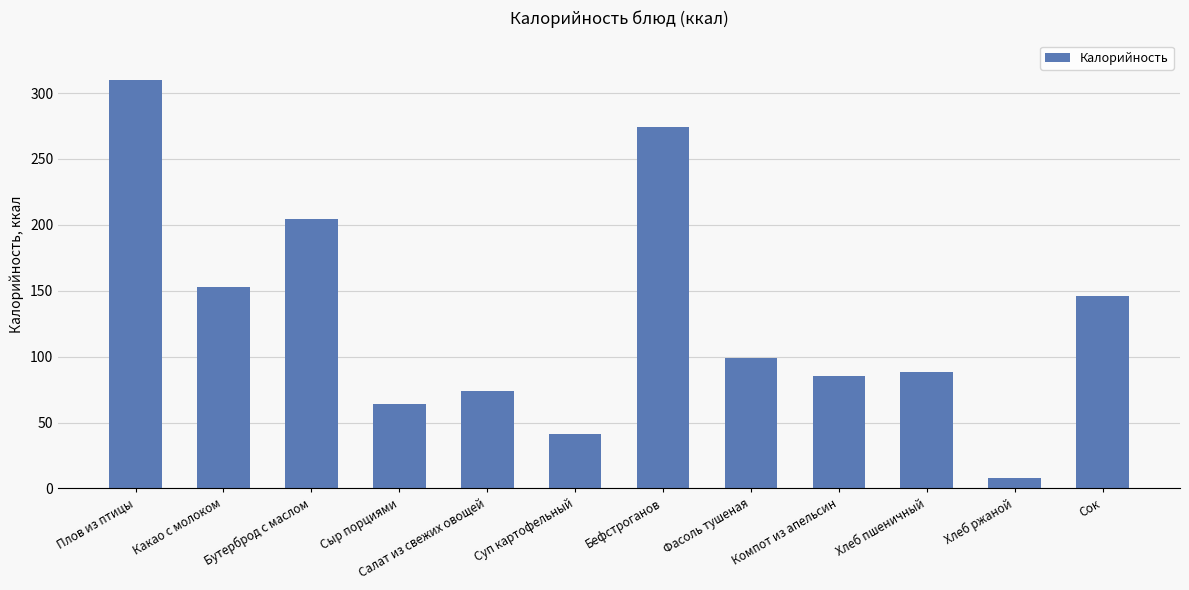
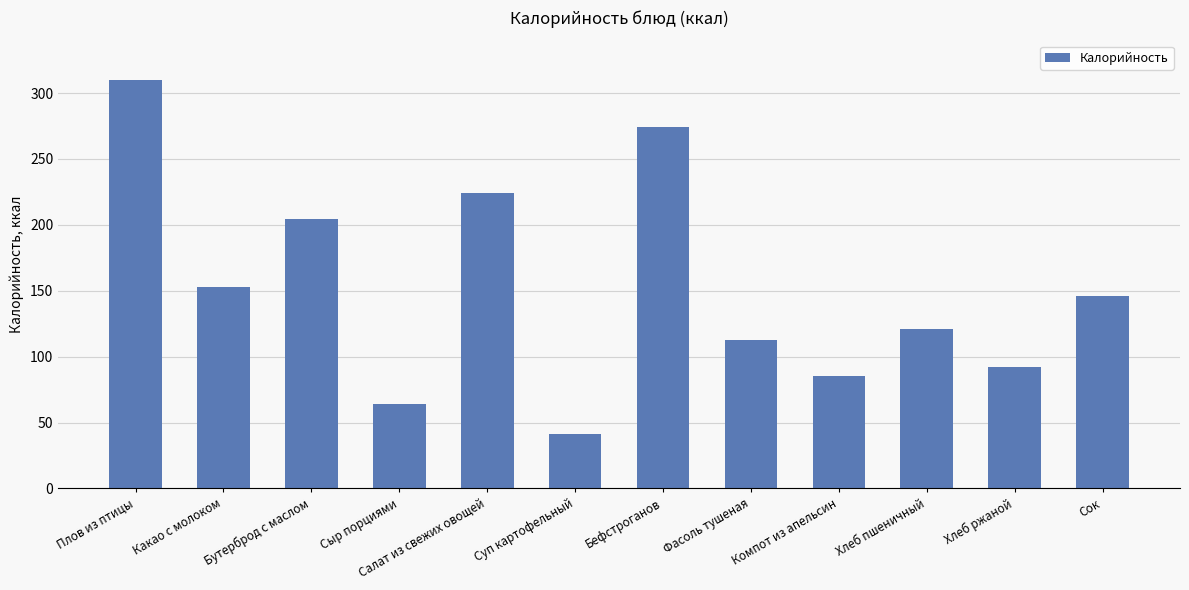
  {
    "Плов из птицы": 310,
    "Какао с молоком": 153,
    "Бутерброд с маслом": 205,
    "Сыр порциями": 64,
-   "Салат из свежих овощей": 74,
+   "Салат из свежих овощей": 224,
    "Суп картофельный": 41,
    "Бефстроганов": 274,
-   "Фасоль тушеная": 99,
+   "Фасоль тушеная": 113,
    "Компот из апельсин": 85,
-   "Хлеб пшеничный": 88,
-   "Хлеб ржаной": 8,
+   "Хлеб пшеничный": 121,
+   "Хлеб ржаной": 92,
    "Сок": 146
  }
